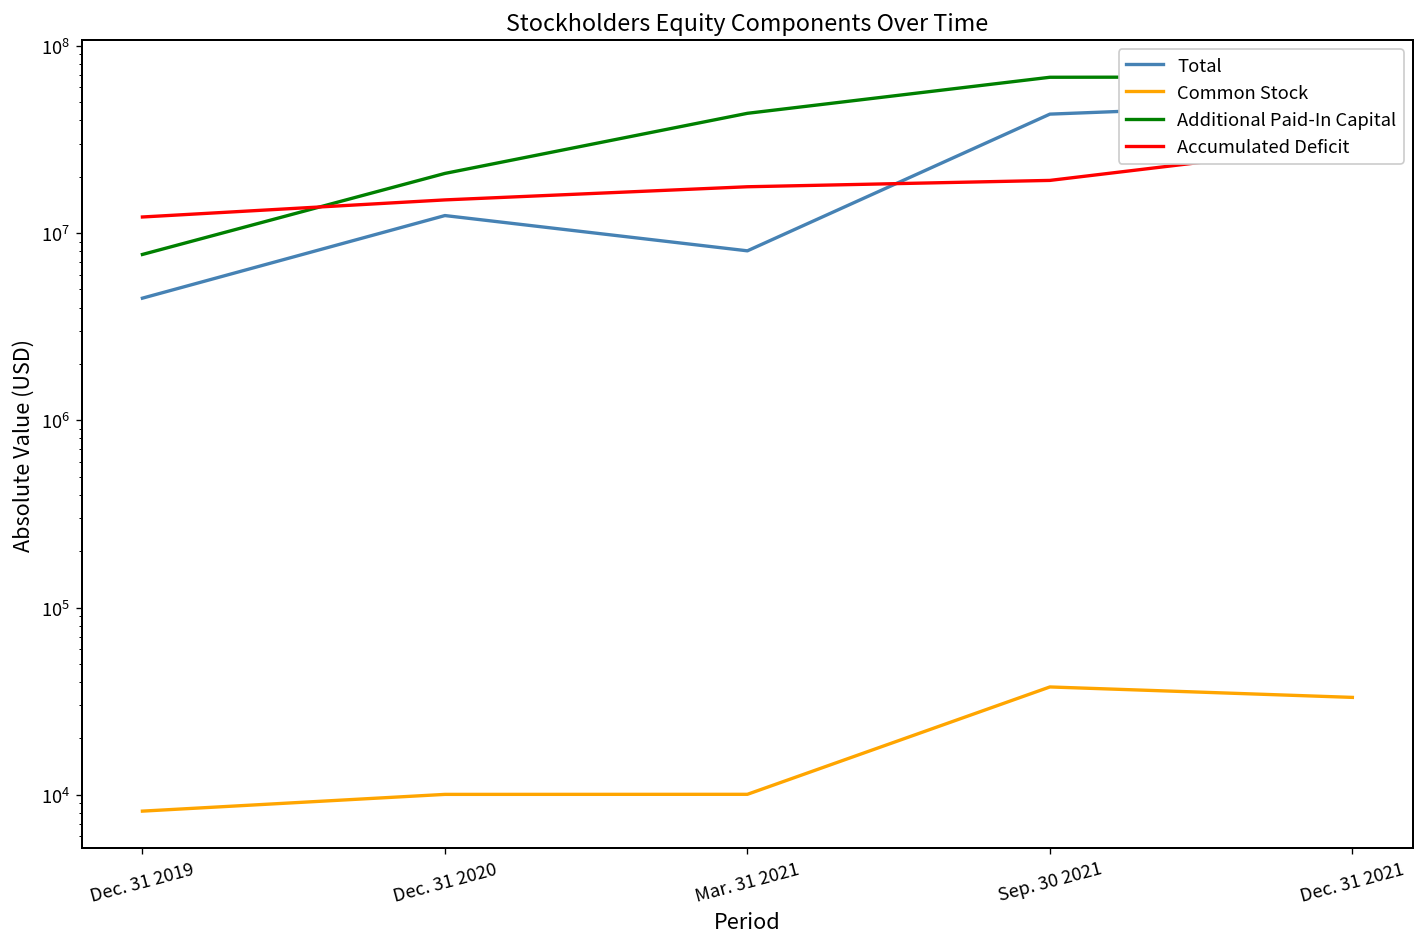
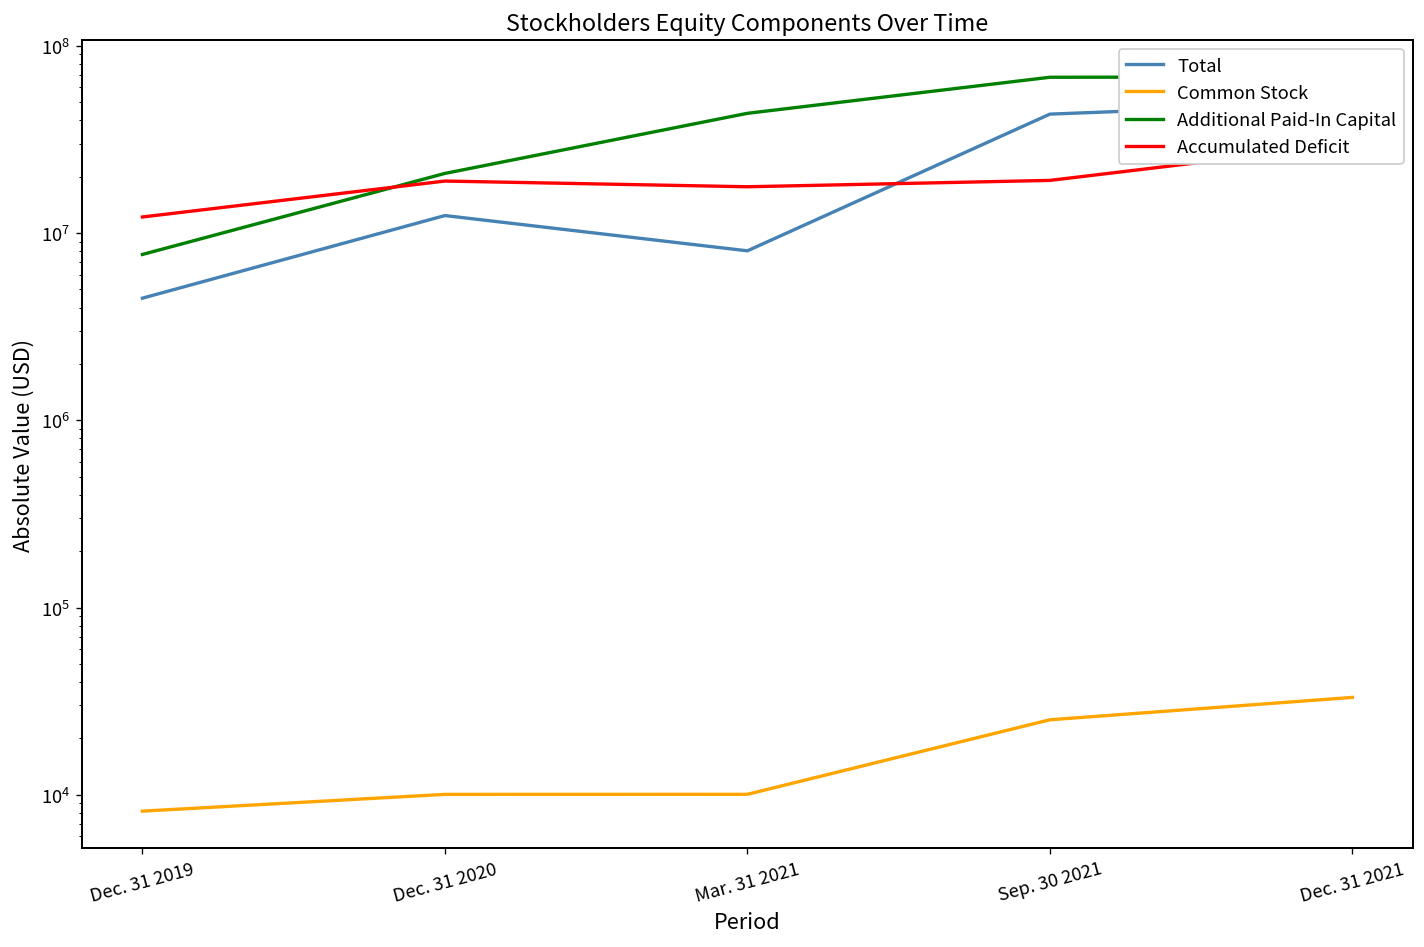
  {
    "Total": {
      "Dec. 31 2019": 4500000,
      "Dec. 31 2020": 12000000,
      "Mar. 31 2021": 8000000,
      "Sep. 30 2021": 43000000
    },
    "Common Stock": {
      "Dec. 31 2019": 8000,
      "Dec. 31 2020": 10000,
      "Mar. 31 2021": 10000,
-     "Sep. 30 2021": 38000,
+     "Sep. 30 2021": 25000,
      "Dec. 31 2021": 33000
    },
    "Additional Paid-In Capital": {
      "Dec. 31 2019": 8000000,
      "Dec. 31 2020": 21000000,
      "Mar. 31 2021": 44000000,
      "Sep. 30 2021": 70000000
    },
    "Accumulated Deficit": {
      "Dec. 31 2019": 12000000,
-     "Dec. 31 2020": 15000000,
+     "Dec. 31 2020": 19000000,
      "Mar. 31 2021": 18000000,
      "Sep. 30 2021": 19000000
    }
  }
